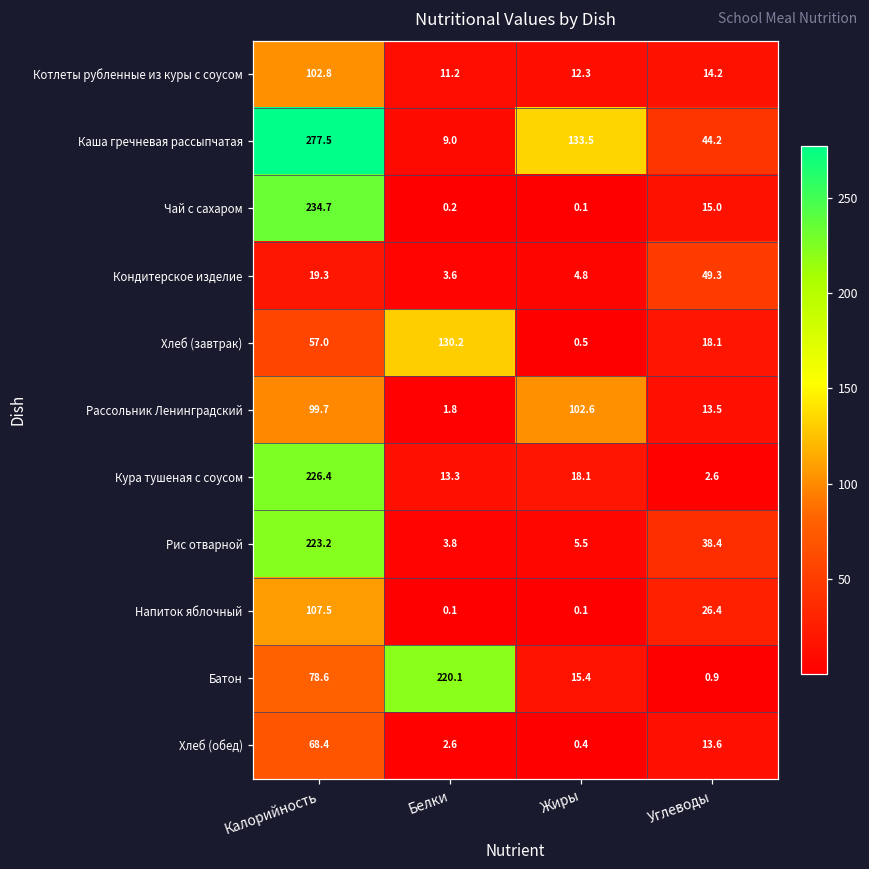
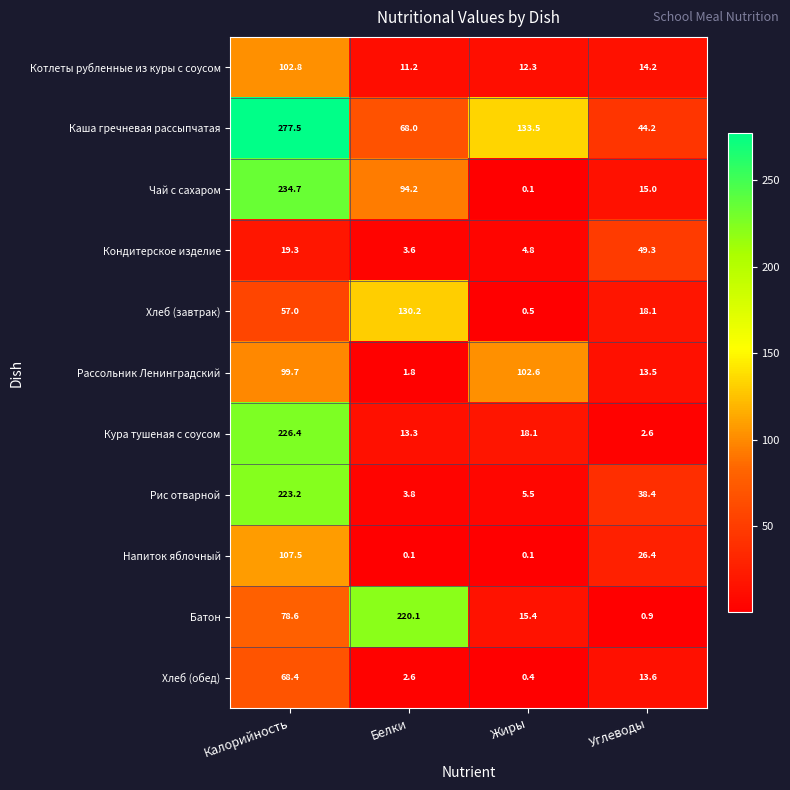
  {
    "Котлеты рубленные из куры с соусом": {
      "Калорийность": 102.8,
      "Белки": 11.2,
      "Жиры": 12.3,
      "Углеводы": 14.2
    },
    "Каша гречневая рассыпчатая": {
      "Калорийность": 277.5,
-     "Белки": 9.0,
+     "Белки": 68.0,
      "Жиры": 133.5,
      "Углеводы": 44.2
    },
    "Чай с сахаром": {
      "Калорийность": 234.7,
-     "Белки": 0.2,
+     "Белки": 94.2,
      "Жиры": 0.1,
      "Углеводы": 15.0
    },
    "Кондитерское изделие": {
      "Калорийность": 19.3,
      "Белки": 3.6,
      "Жиры": 4.8,
      "Углеводы": 49.3
    },
    "Хлеб (завтрак)": {
      "Калорийность": 57.0,
      "Белки": 130.2,
      "Жиры": 0.5,
      "Углеводы": 18.1
    },
    "Рассольник Ленинградский": {
      "Калорийность": 99.7,
      "Белки": 1.8,
      "Жиры": 102.6,
      "Углеводы": 13.5
    },
    "Кура тушеная с соусом": {
      "Калорийность": 226.4,
      "Белки": 13.3,
      "Жиры": 18.1,
      "Углеводы": 2.6
    },
    "Рис отварной": {
      "Калорийность": 223.2,
      "Белки": 3.8,
      "Жиры": 5.5,
      "Углеводы": 38.4
    },
    "Напиток яблочный": {
      "Калорийность": 107.5,
      "Белки": 0.1,
      "Жиры": 0.1,
      "Углеводы": 26.4
    },
    "Батон": {
      "Калорийность": 78.6,
      "Белки": 220.1,
      "Жиры": 15.4,
      "Углеводы": 0.9
    },
    "Хлеб (обед)": {
      "Калорийность": 68.4,
      "Белки": 2.6,
      "Жиры": 0.4,
      "Углеводы": 13.6
    }
  }
